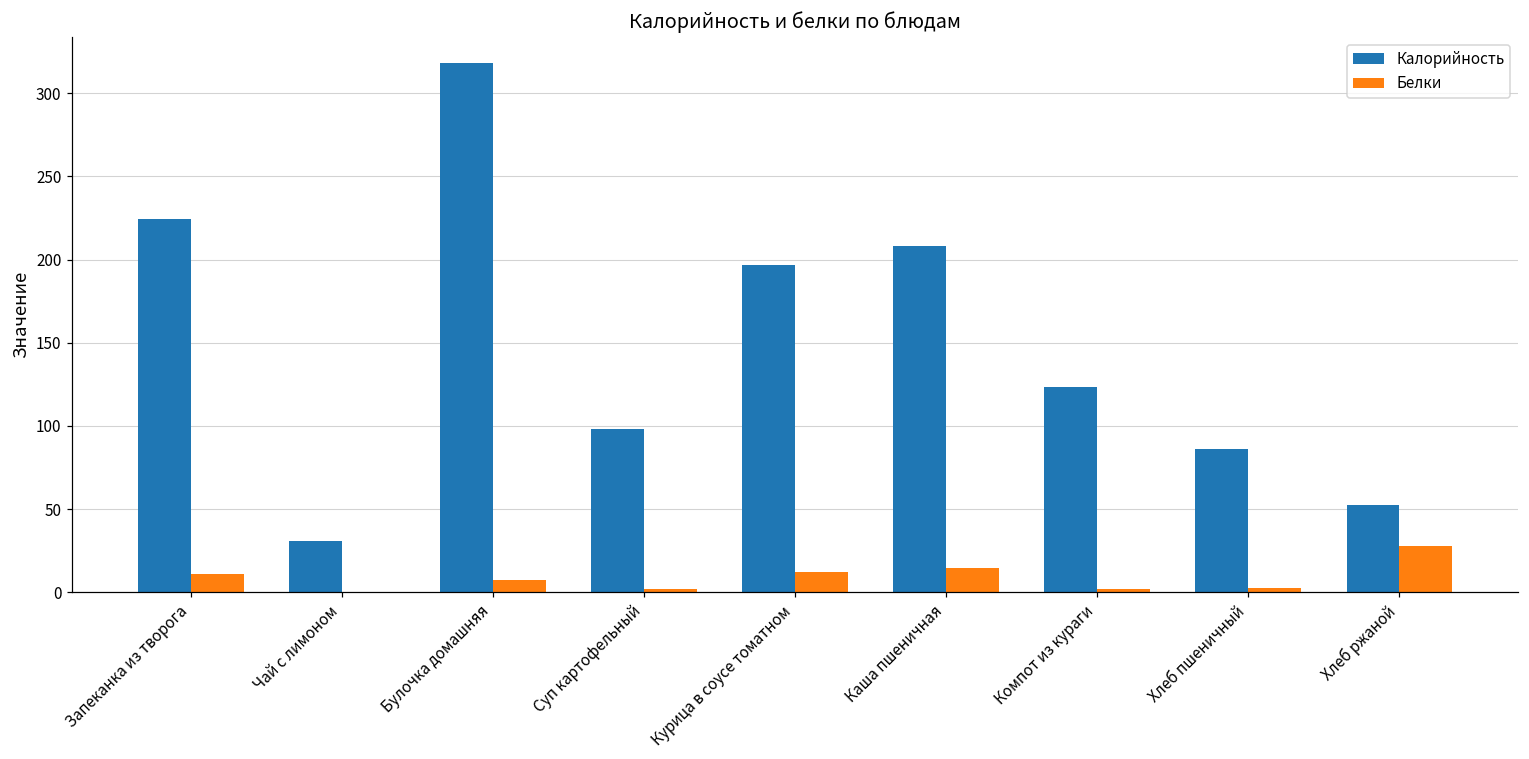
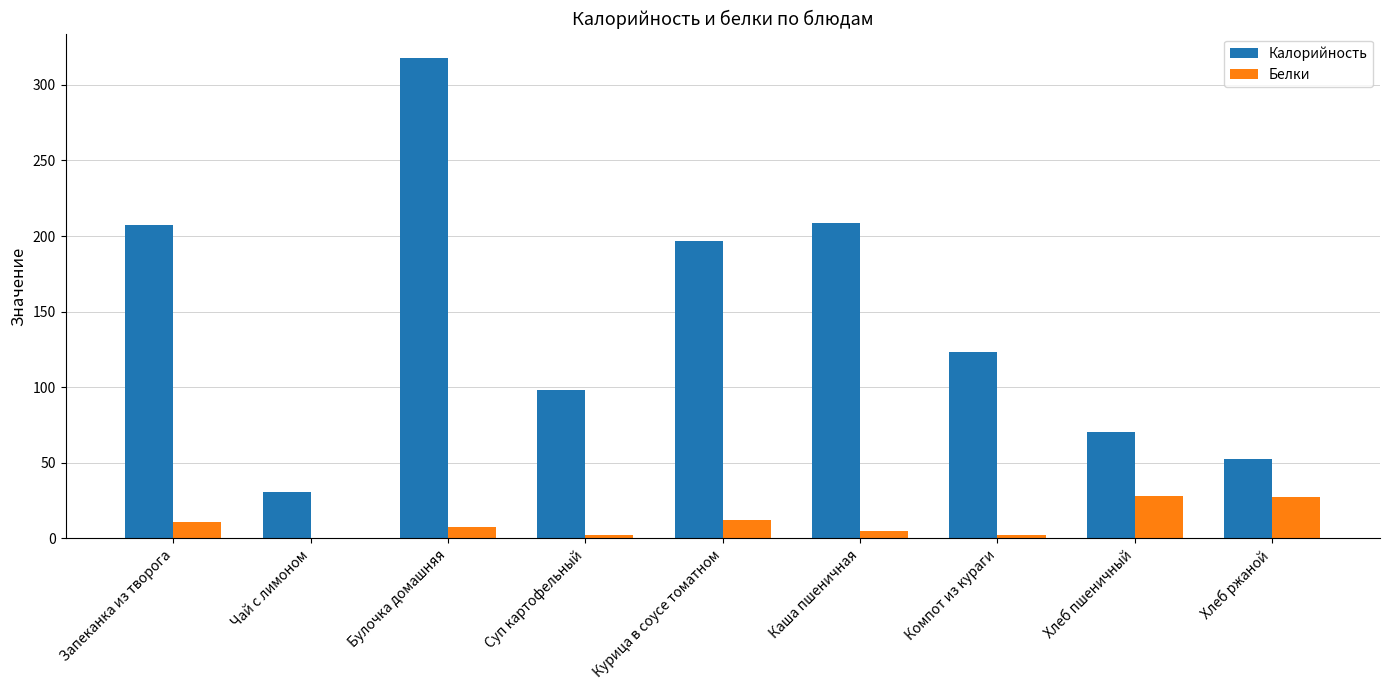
  {
    "Калорийность": {
-     "Запеканка из творога": 225,
+     "Запеканка из творога": 207,
      "Чай с лимоном": 31,
      "Булочка домашняя": 318,
      "Суп картофельный": 98,
      "Курица в соусе томатном": 197,
      "Каша пшеничная": 208,
      "Компот из кураги": 123,
-     "Хлеб пшеничный": 86,
+     "Хлеб пшеничный": 71,
      "Хлеб ржаной": 52
    },
    "Белки": {
      "Запеканка из творога": 11,
      "Булочка домашняя": 7,
      "Суп картофельный": 2,
      "Курица в соусе томатном": 12,
-     "Каша пшеничная": 15,
+     "Каша пшеничная": 5,
      "Компот из кураги": 2,
-     "Хлеб пшеничный": 2,
+     "Хлеб пшеничный": 28,
      "Хлеб ржаной": 28
    }
  }
